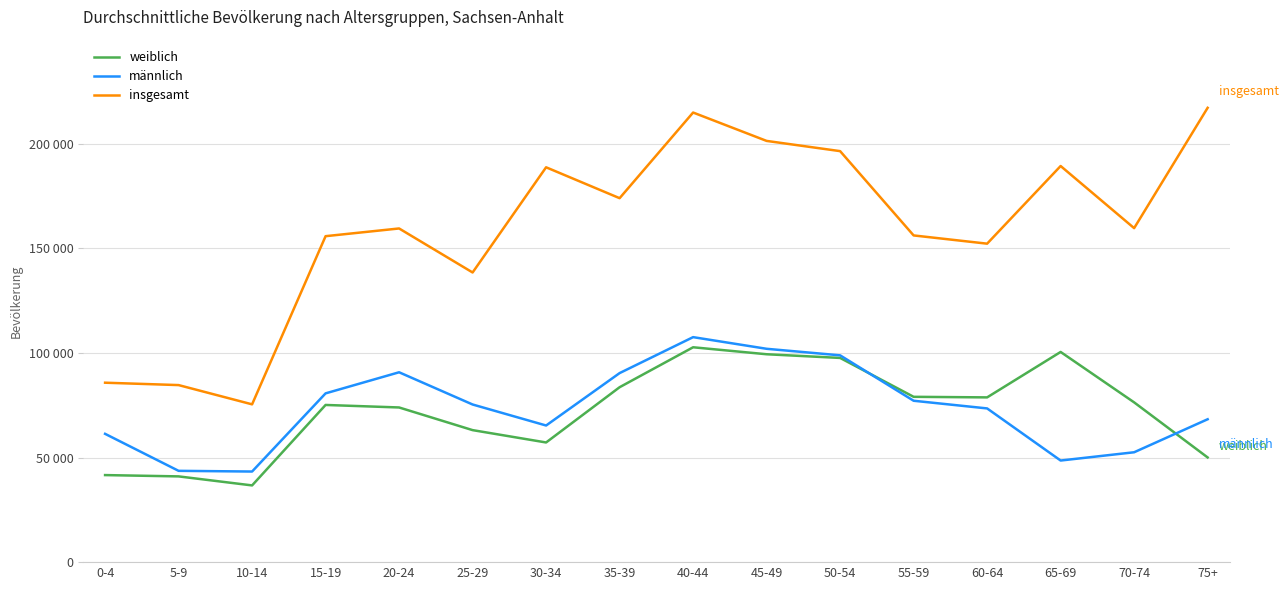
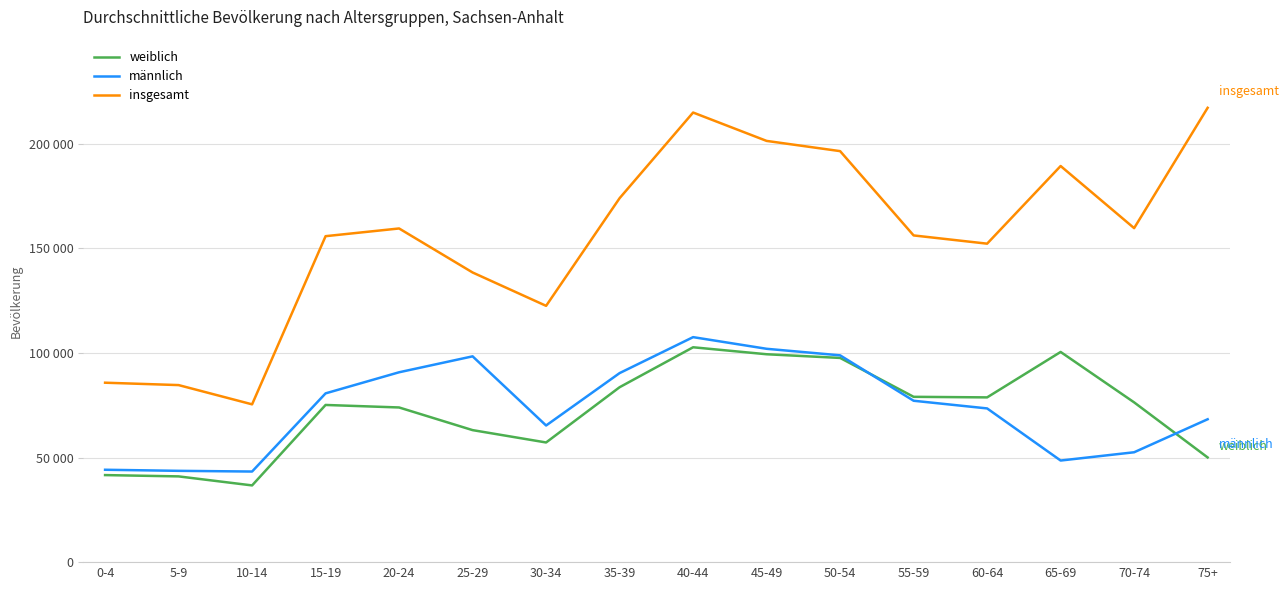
  {
    "weiblich": {
      "0-4": 42000,
      "5-9": 41000,
      "10-14": 37000,
      "15-19": 75000,
      "20-24": 74000,
      "25-29": 63000,
      "30-34": 57000,
      "35-39": 84000,
      "40-44": 103000,
      "45-49": 99000,
      "50-54": 98000,
      "55-59": 79000,
      "60-64": 79000,
      "65-69": 101000,
      "70-74": 76000,
      "75+": 50000
    },
    "männlich": {
-     "0-4": 61000,
+     "0-4": 44000,
      "5-9": 44000,
      "10-14": 43000,
      "15-19": 81000,
      "20-24": 91000,
-     "25-29": 75000,
+     "25-29": 98000,
      "30-34": 65000,
      "35-39": 90000,
      "40-44": 108000,
      "45-49": 102000,
      "50-54": 99000,
      "55-59": 77000,
      "60-64": 74000,
      "65-69": 49000,
      "70-74": 53000,
      "75+": 68000
    },
    "insgesamt": {
      "0-4": 86000,
      "5-9": 85000,
      "10-14": 75000,
      "15-19": 156000,
      "20-24": 160000,
      "25-29": 139000,
-     "30-34": 189000,
+     "30-34": 123000,
      "35-39": 174000,
      "40-44": 215000,
      "45-49": 201000,
      "50-54": 197000,
      "55-59": 156000,
      "60-64": 152000,
      "65-69": 189000,
      "70-74": 160000,
      "75+": 217000
    }
  }
